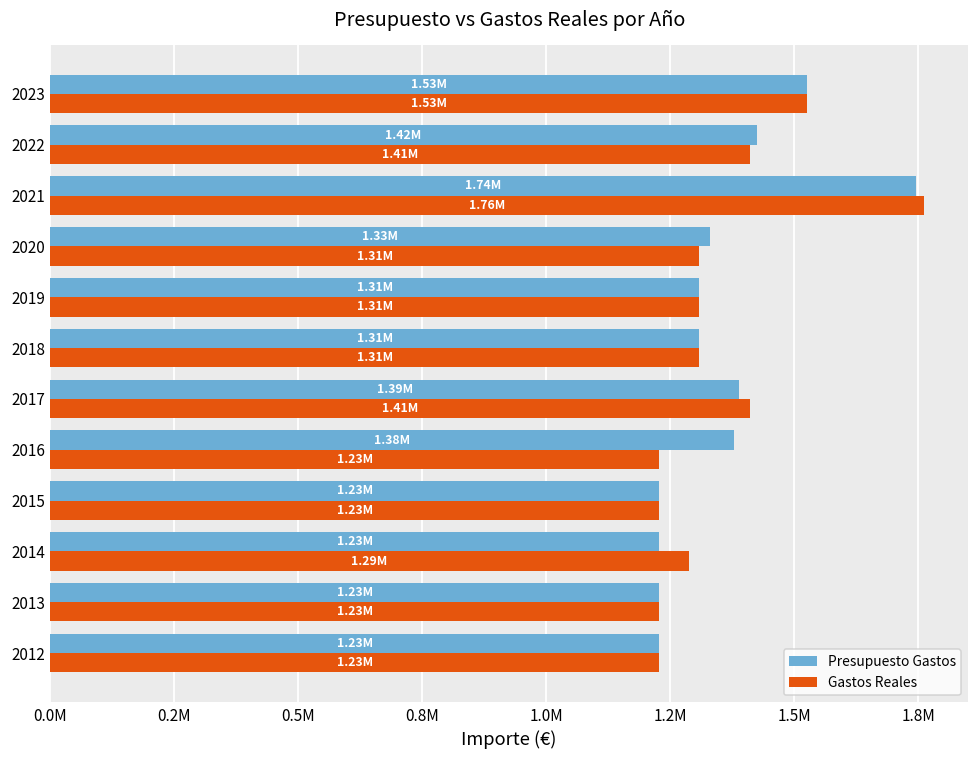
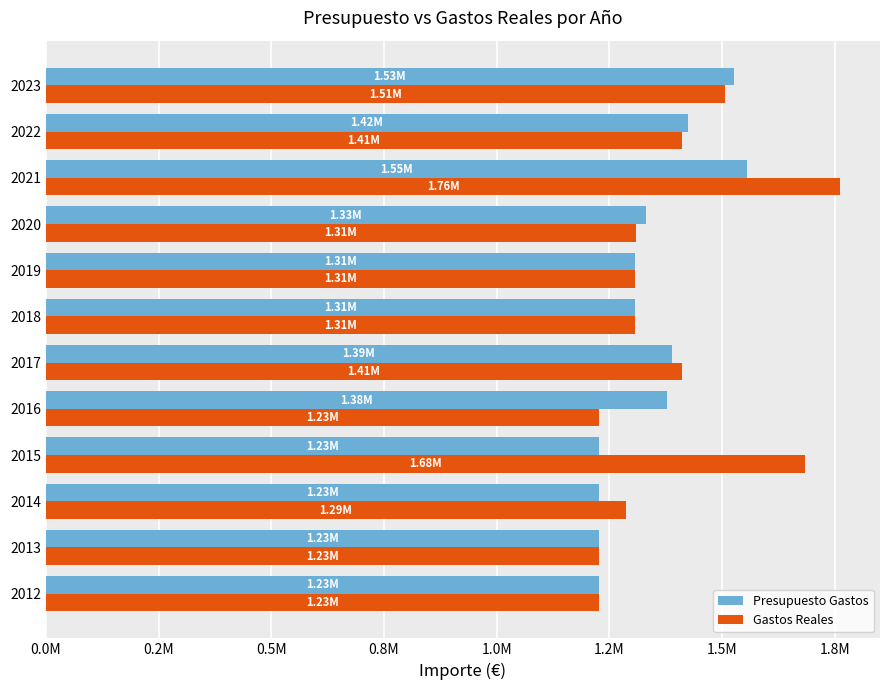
  {
    "Presupuesto Gastos": {
      "2023": "1.53M",
      "2022": "1.42M",
-     "2021": "1.74M",
+     "2021": "1.55M",
      "2020": "1.33M",
      "2019": "1.31M",
      "2018": "1.31M",
      "2017": "1.39M",
      "2016": "1.38M",
      "2015": "1.23M",
      "2014": "1.23M",
      "2013": "1.23M",
      "2012": "1.23M"
    },
    "Gastos Reales": {
-     "2023": "1.53M",
+     "2023": "1.51M",
      "2022": "1.41M",
      "2021": "1.76M",
      "2020": "1.31M",
      "2019": "1.31M",
      "2018": "1.31M",
      "2017": "1.41M",
      "2016": "1.23M",
-     "2015": "1.23M",
+     "2015": "1.68M",
      "2014": "1.29M",
      "2013": "1.23M",
      "2012": "1.23M"
    }
  }
